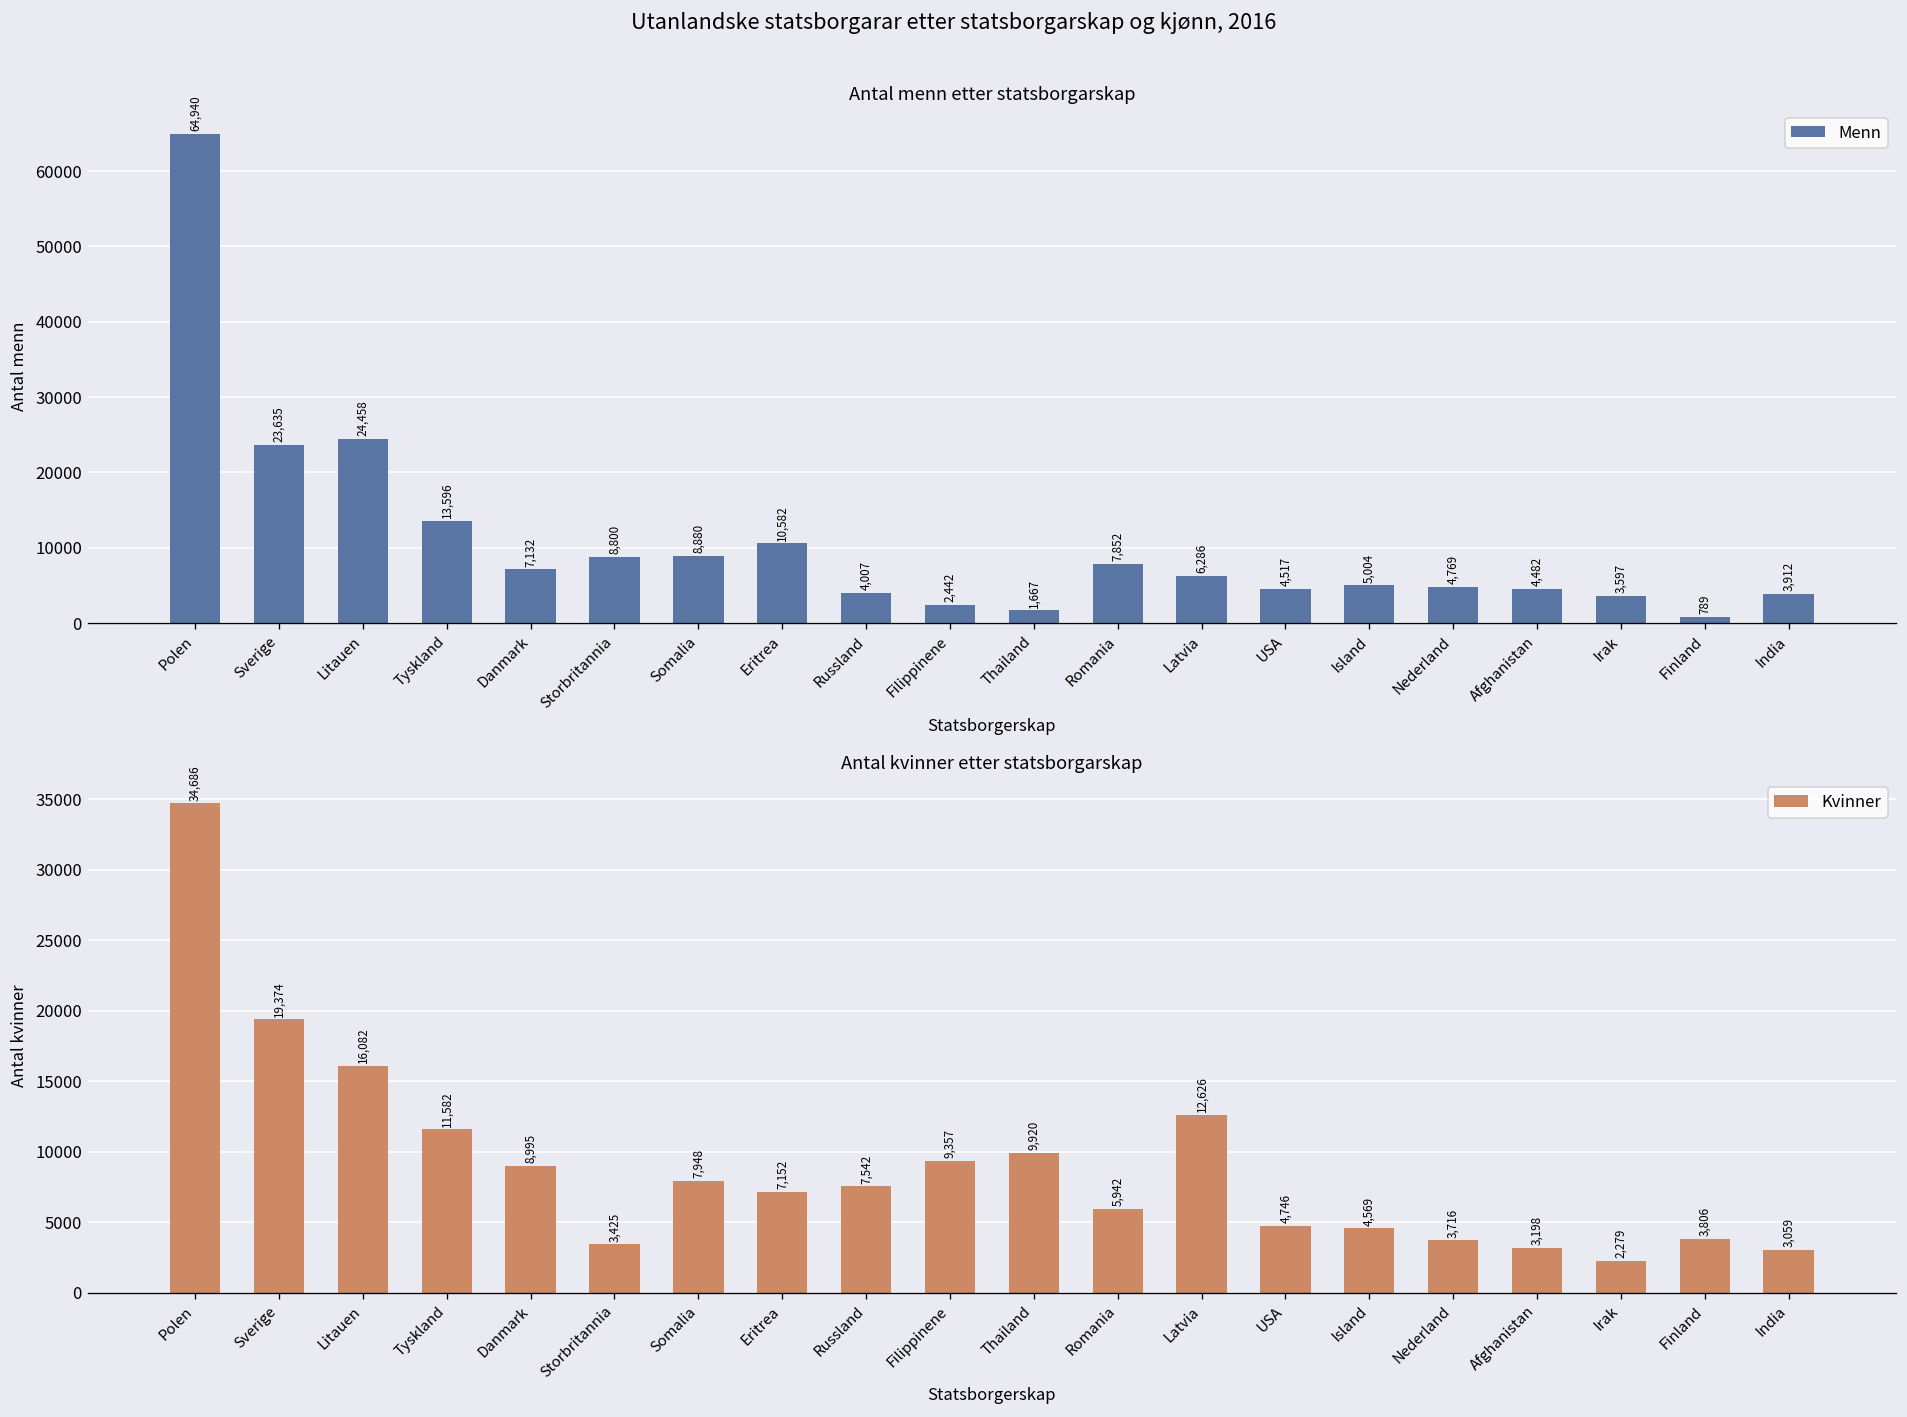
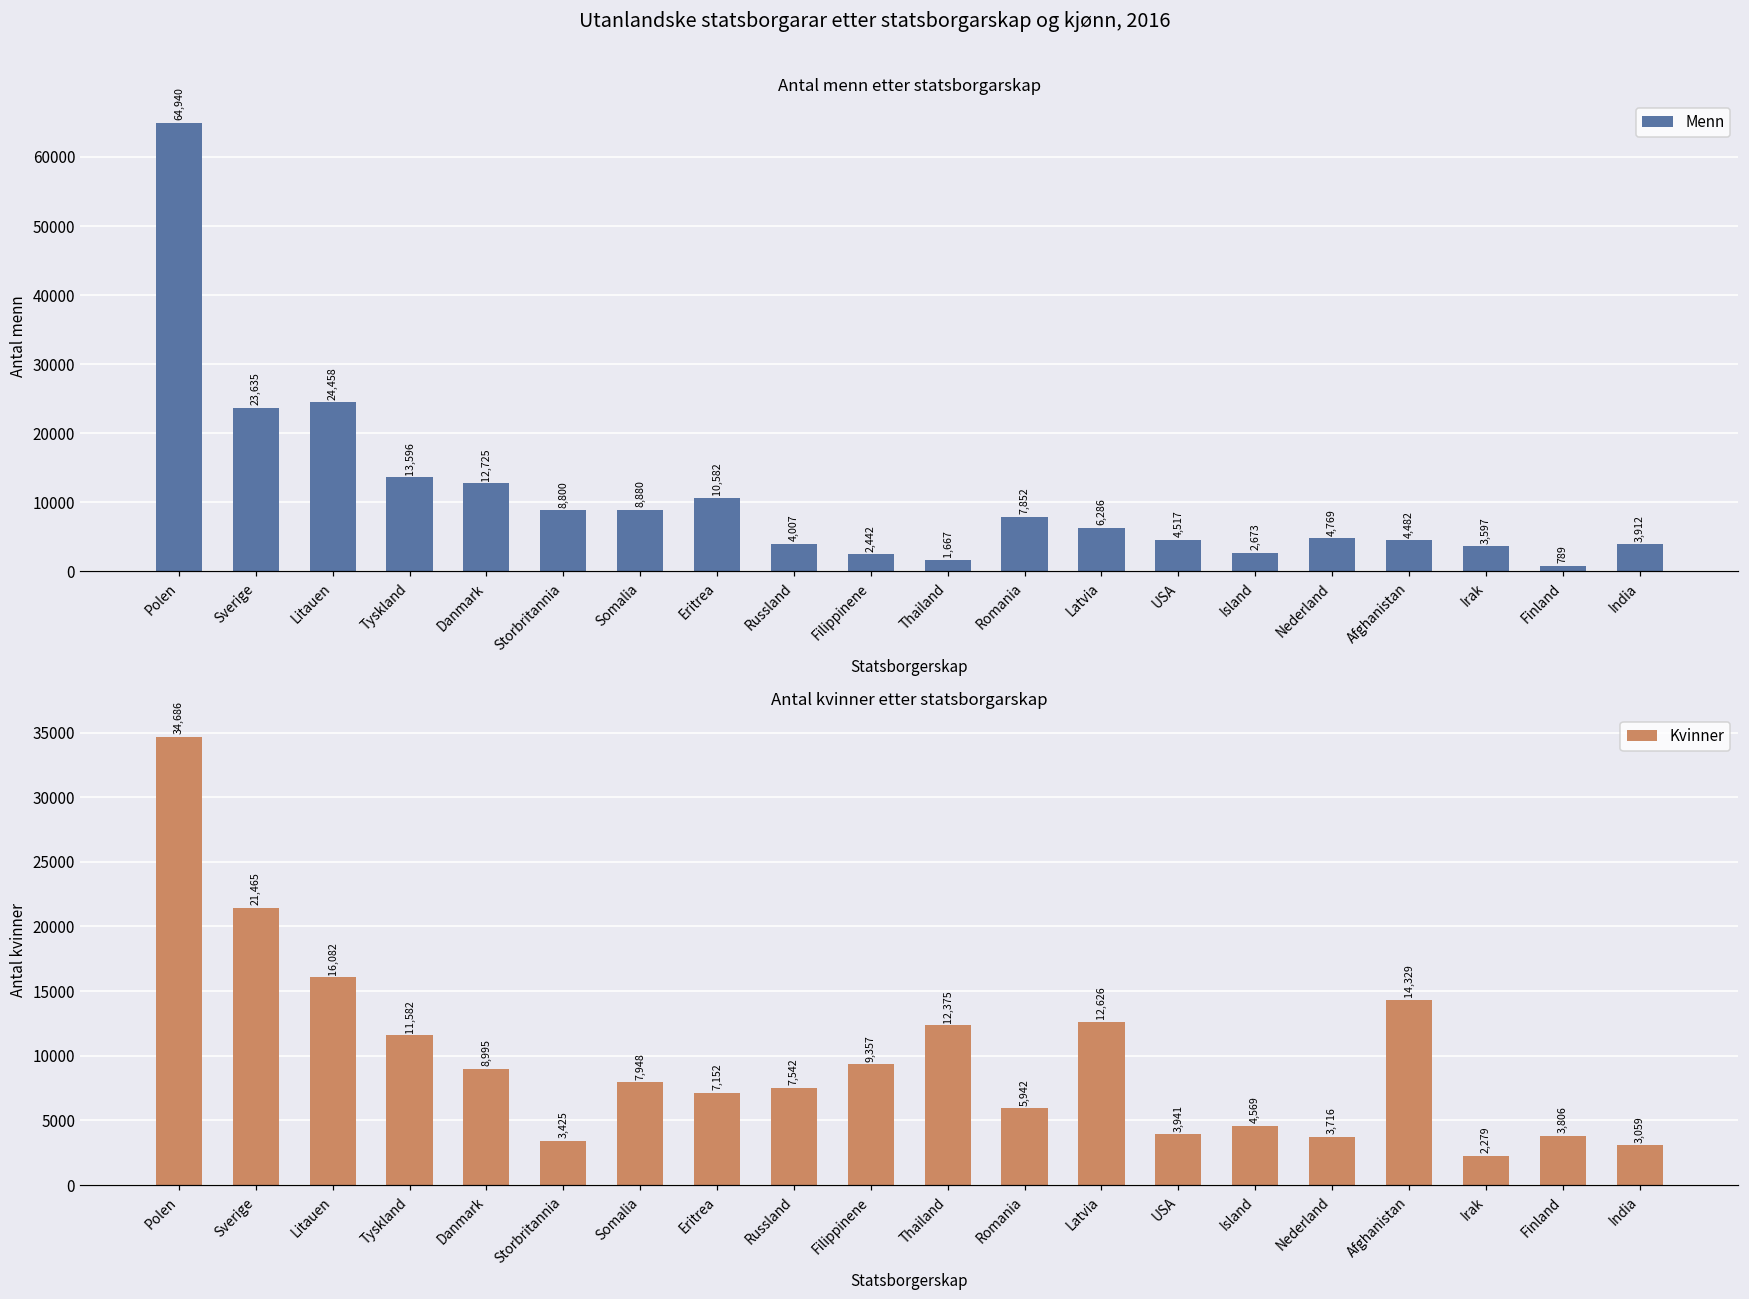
  {
    "Antal menn etter statsborgarskap": {
      "Polen": "64,940",
      "Sverige": "23,635",
      "Litauen": "24,458",
      "Tyskland": "13,596",
-     "Danmark": "7,132",
+     "Danmark": "12,725",
      "Storbritannia": "8,800",
      "Somalia": "8,880",
      "Eritrea": "10,582",
      "Russland": "4,007",
      "Filippinene": "2,442",
      "Thailand": "1,667",
      "Romania": "7,852",
      "Latvia": "6,286",
      "USA": "4,517",
-     "Island": "5,004",
+     "Island": "2,673",
      "Nederland": "4,769",
      "Afghanistan": "4,482",
      "Irak": "3,597",
      "Finland": "789",
      "India": "3,912"
    },
    "Antal kvinner etter statsborgarskap": {
      "Polen": "34,686",
-     "Sverige": "19,374",
+     "Sverige": "21,465",
      "Litauen": "16,082",
      "Tyskland": "11,582",
      "Danmark": "8,995",
      "Storbritannia": "3,425",
      "Somalia": "7,948",
      "Eritrea": "7,152",
      "Russland": "7,542",
      "Filippinene": "9,357",
-     "Thailand": "9,920",
+     "Thailand": "12,375",
      "Romania": "5,942",
      "Latvia": "12,626",
-     "USA": "4,746",
+     "USA": "3,941",
      "Island": "4,569",
      "Nederland": "3,716",
-     "Afghanistan": "3,198",
+     "Afghanistan": "14,329",
      "Irak": "2,279",
      "Finland": "3,806",
      "India": "3,059"
    }
  }
